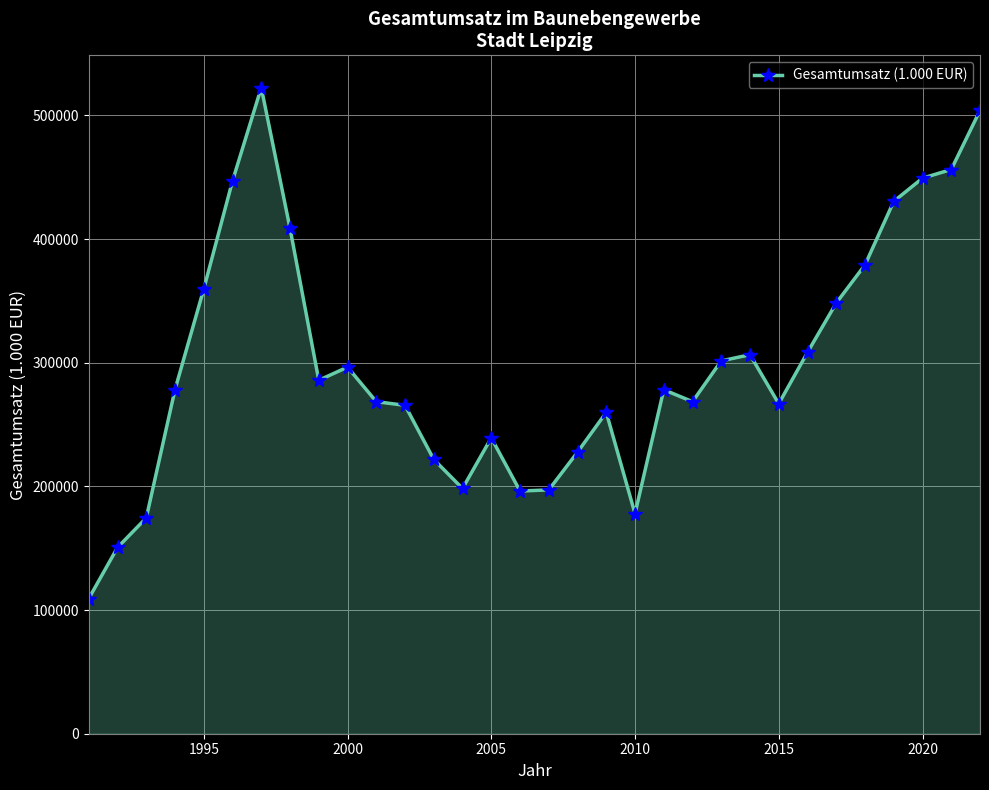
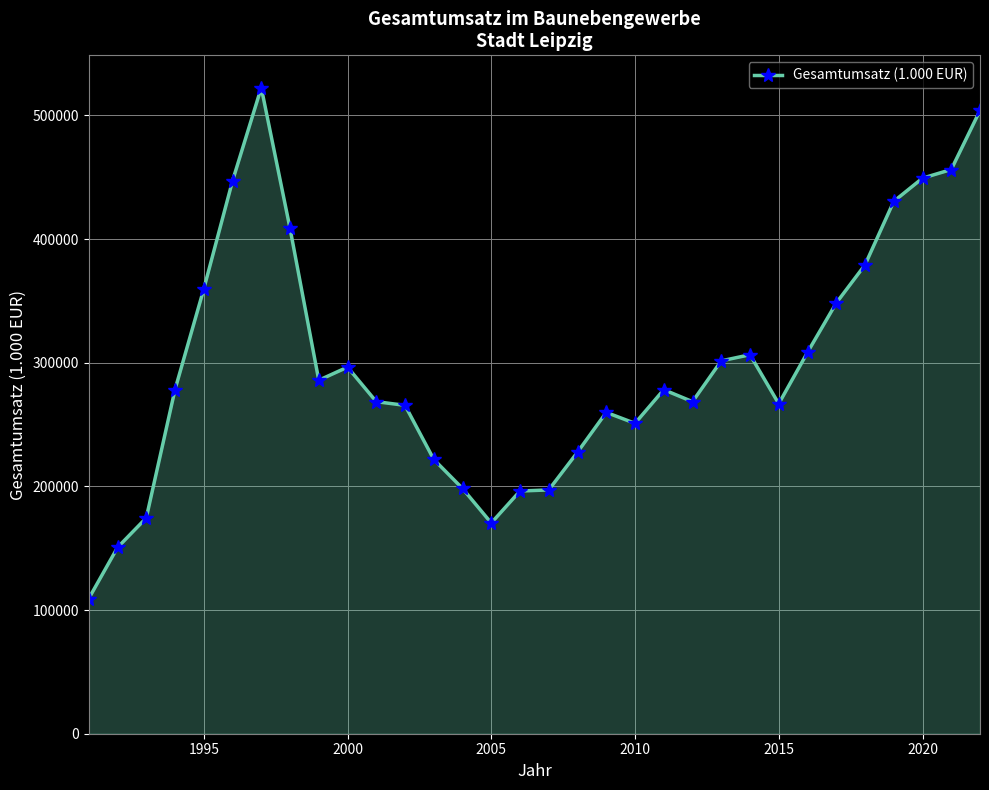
  {
    "1995": 360000,
    "2000": 296000,
-   "2005": 239000,
-   "2010": 178000,
+   "2005": 170000,
+   "2010": 251000,
    "2015": 267000,
    "2020": 449000
  }
